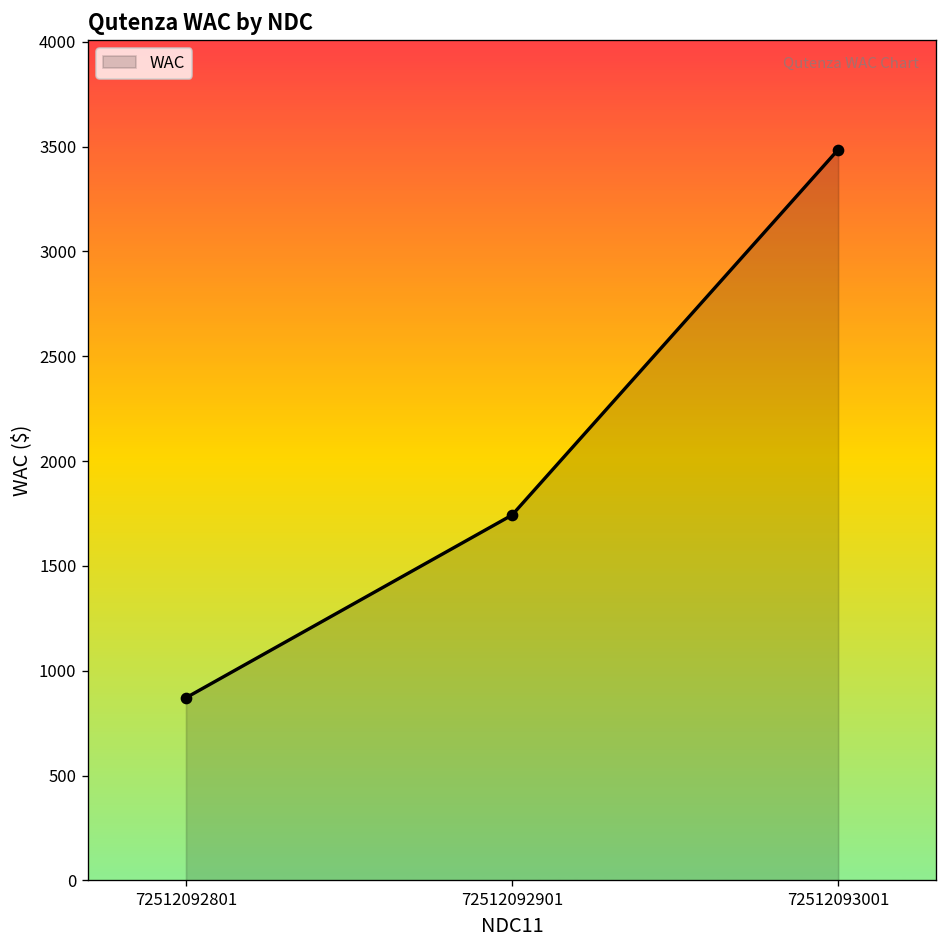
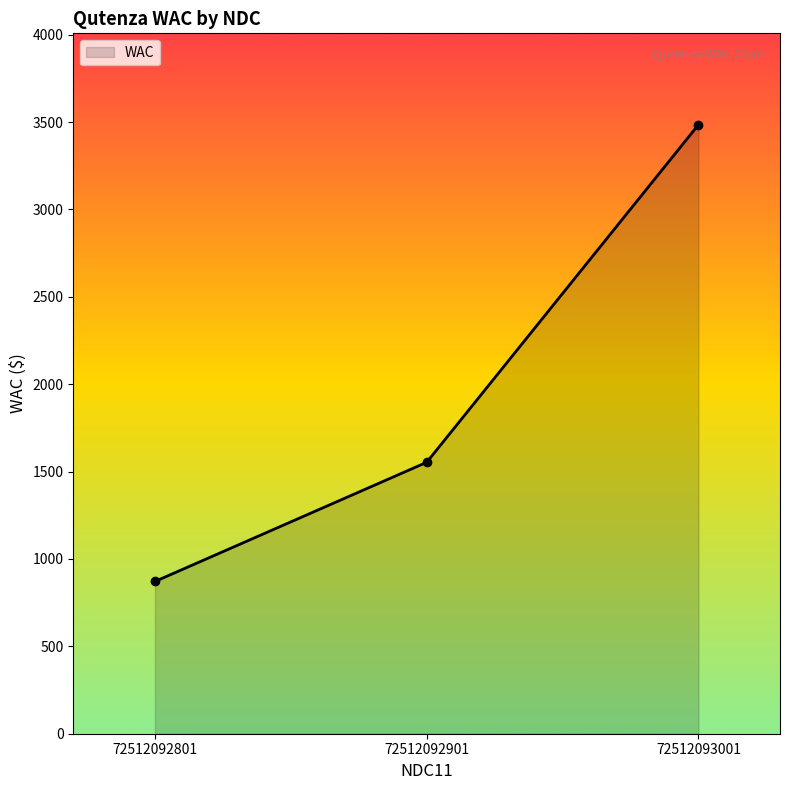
  {
    "72512092801": 870,
-   "72512092901": 1740,
+   "72512092901": 1550,
    "72512093001": 3490
  }
